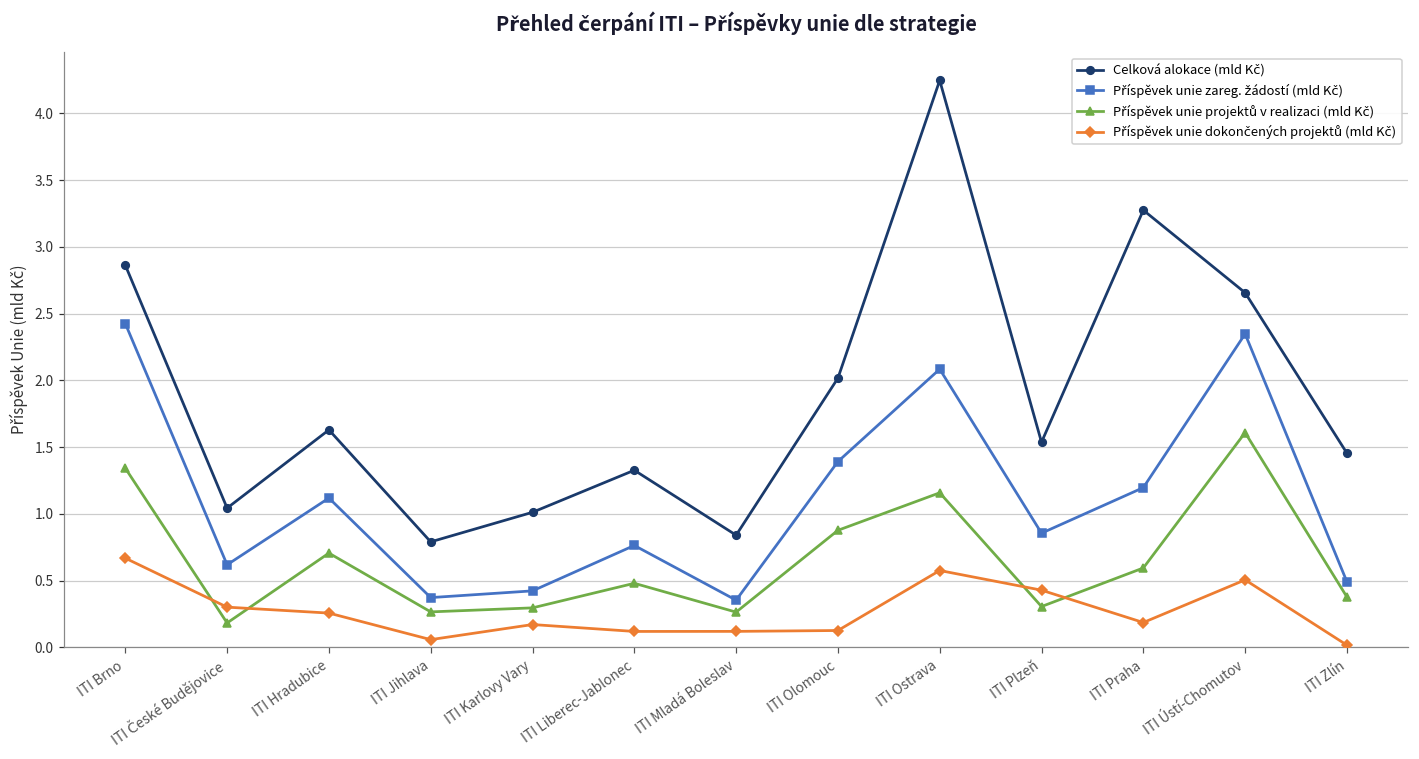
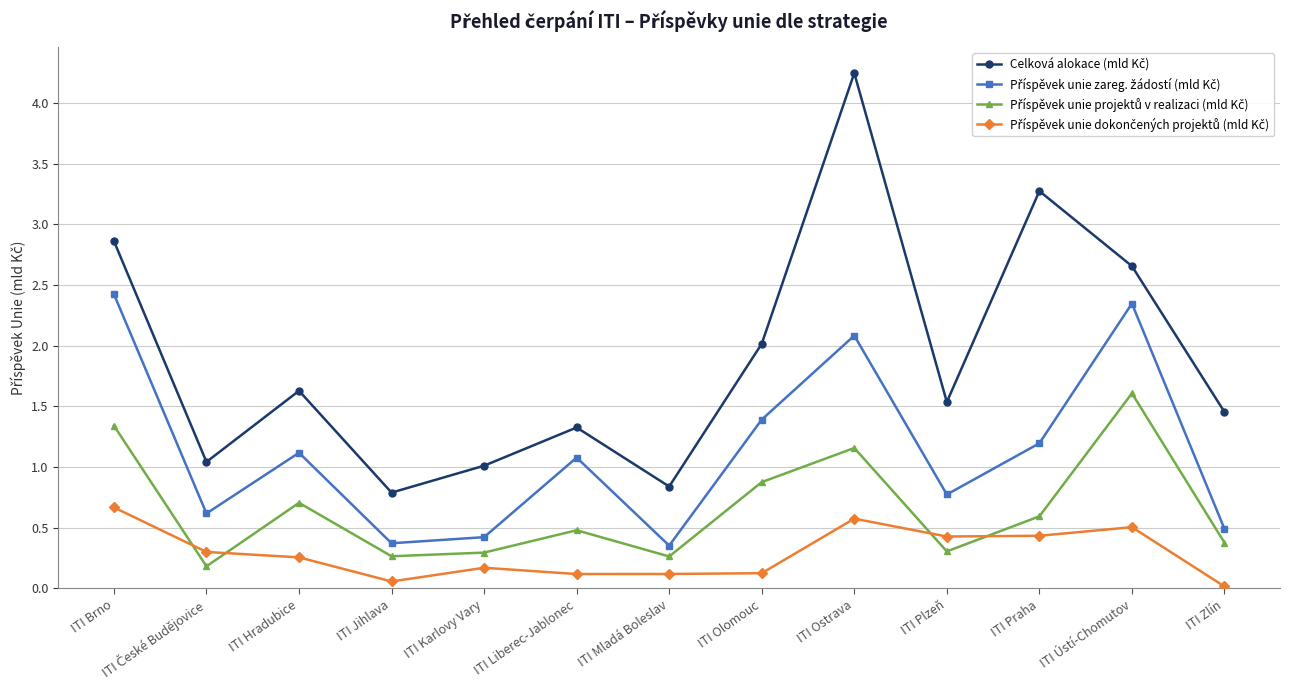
  {
    "Celková alokace (mld Kč)": {
      "ITI Brno": 2.86,
      "ITI České Budějovice": 1.04,
      "ITI Hradubice": 1.63,
      "ITI Jihlava": 0.79,
      "ITI Karlovy Vary": 1.01,
      "ITI Liberec-Jablonec": 1.33,
      "ITI Mladá Boleslav": 0.84,
      "ITI Olomouc": 2.02,
      "ITI Ostrava": 4.25,
      "ITI Plzeň": 1.54,
      "ITI Praha": 3.27,
      "ITI Ústí-Chomutov": 2.66,
      "ITI Zlín": 1.45
    },
    "Příspěvek unie zareg. žádostí (mld Kč)": {
      "ITI Brno": 2.43,
      "ITI České Budějovice": 0.62,
      "ITI Hradubice": 1.12,
      "ITI Jihlava": 0.37,
      "ITI Karlovy Vary": 0.42,
-     "ITI Liberec-Jablonec": 0.76,
+     "ITI Liberec-Jablonec": 1.08,
      "ITI Mladá Boleslav": 0.35,
      "ITI Olomouc": 1.39,
      "ITI Ostrava": 2.08,
-     "ITI Plzeň": 0.85,
+     "ITI Plzeň": 0.77,
      "ITI Praha": 1.20,
      "ITI Ústí-Chomutov": 2.35,
      "ITI Zlín": 0.49
    },
    "Příspěvek unie projektů v realizaci (mld Kč)": {
      "ITI Brno": 1.34,
      "ITI České Budějovice": 0.18,
      "ITI Hradubice": 0.71,
      "ITI Jihlava": 0.26,
      "ITI Karlovy Vary": 0.29,
      "ITI Liberec-Jablonec": 0.48,
      "ITI Mladá Boleslav": 0.26,
      "ITI Olomouc": 0.88,
      "ITI Ostrava": 1.16,
      "ITI Plzeň": 0.30,
      "ITI Praha": 0.59,
      "ITI Ústí-Chomutov": 1.61,
      "ITI Zlín": 0.38
    },
    "Příspěvek unie dokončených projektů (mld Kč)": {
      "ITI Brno": 0.67,
      "ITI České Budějovice": 0.30,
      "ITI Hradubice": 0.26,
      "ITI Jihlava": 0.06,
      "ITI Karlovy Vary": 0.17,
      "ITI Liberec-Jablonec": 0.12,
      "ITI Mladá Boleslav": 0.12,
      "ITI Olomouc": 0.13,
      "ITI Ostrava": 0.57,
      "ITI Plzeň": 0.43,
-     "ITI Praha": 0.19,
+     "ITI Praha": 0.43,
      "ITI Ústí-Chomutov": 0.50,
      "ITI Zlín": 0.02
    }
  }
